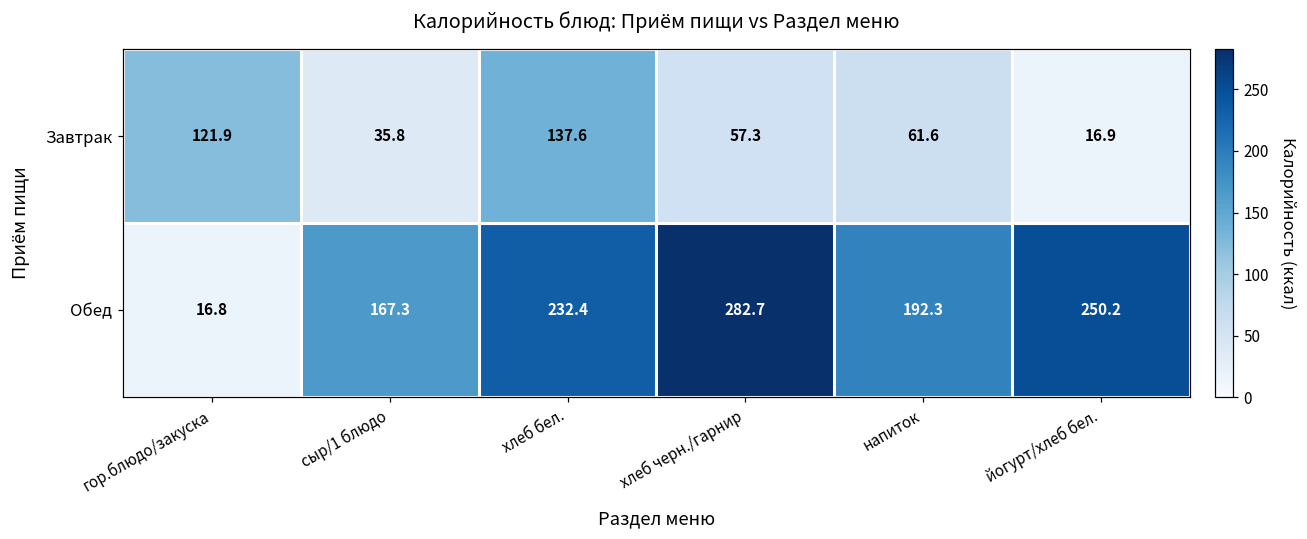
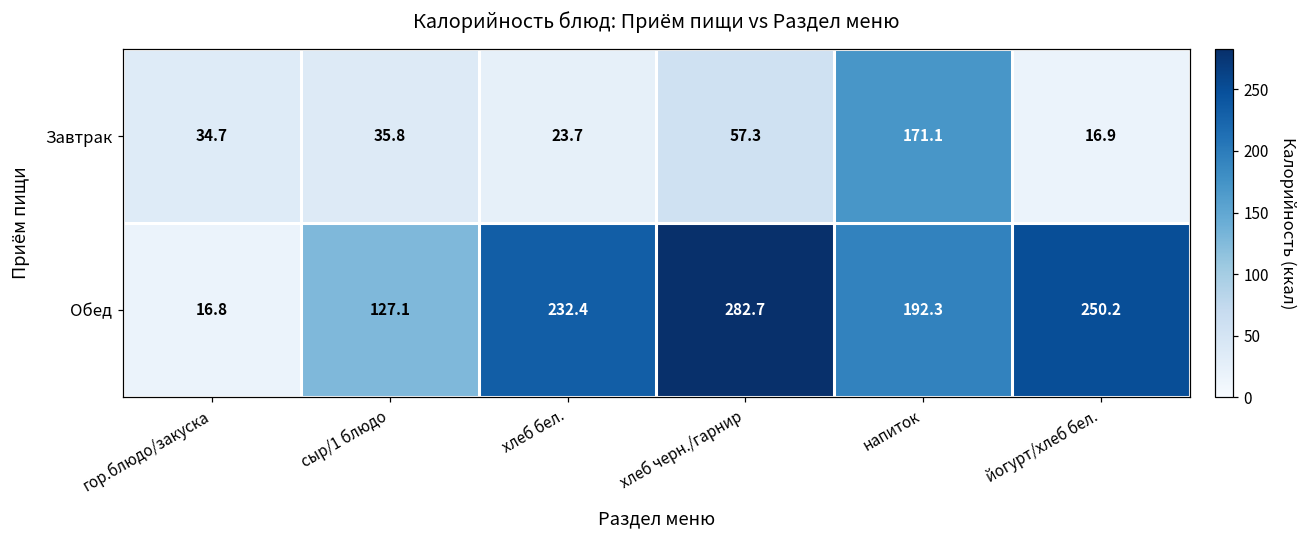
  {
    "Завтрак": {
-     "гор.блюдо/закуска": 121.9,
+     "гор.блюдо/закуска": 34.7,
      "сыр/1 блюдо": 35.8,
-     "хлеб бел.": 137.6,
+     "хлеб бел.": 23.7,
      "хлеб черн./гарнир": 57.3,
-     "напиток": 61.6,
+     "напиток": 171.1,
      "йогурт/хлеб бел.": 16.9
    },
    "Обед": {
      "гор.блюдо/закуска": 16.8,
-     "сыр/1 блюдо": 167.3,
+     "сыр/1 блюдо": 127.1,
      "хлеб бел.": 232.4,
      "хлеб черн./гарнир": 282.7,
      "напиток": 192.3,
      "йогурт/хлеб бел.": 250.2
    }
  }
